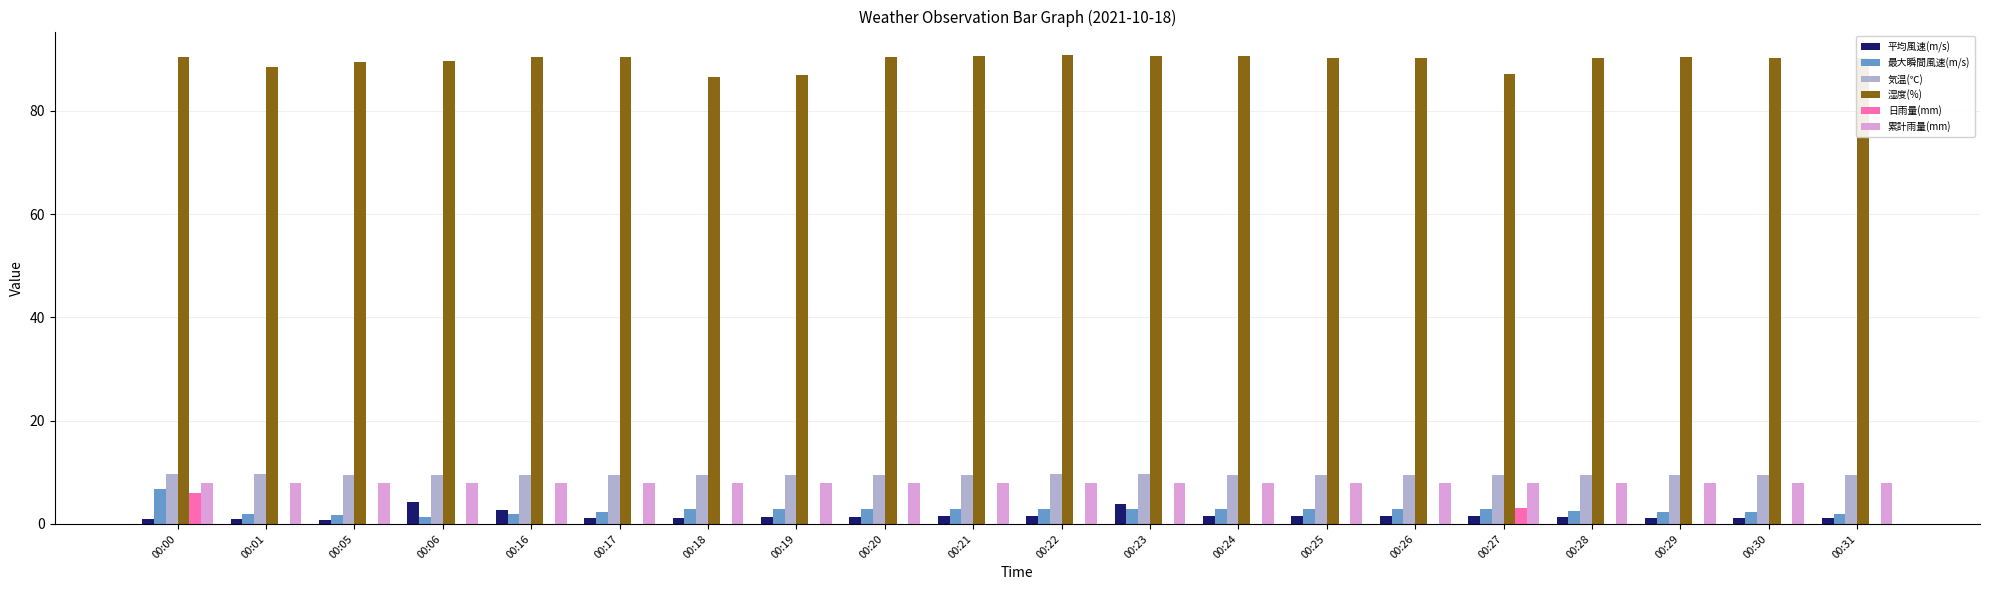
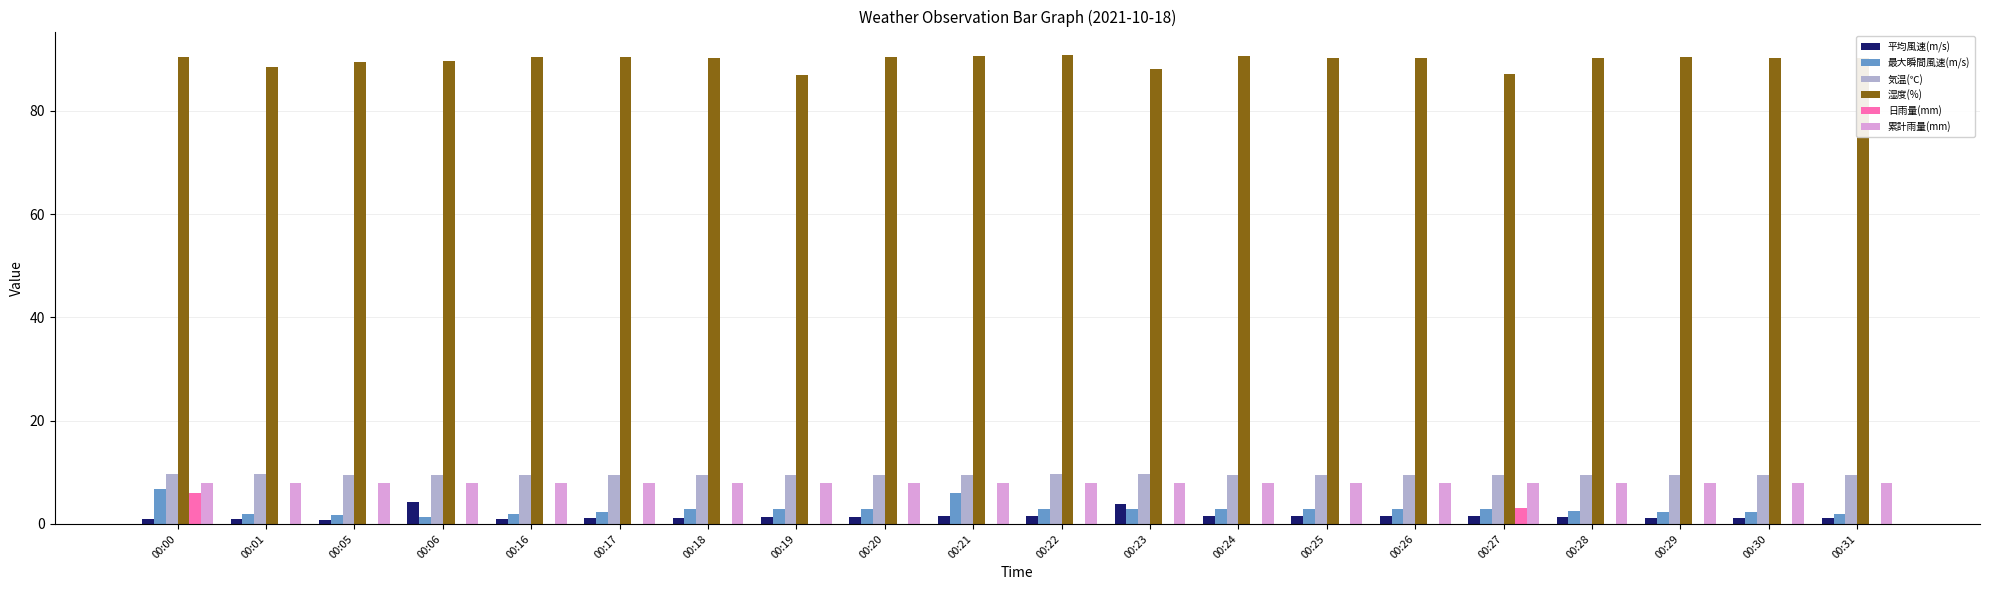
  {
    "平均風速(m/s)": {
      "00:00": 1,
      "00:01": 1,
      "00:05": 1,
      "00:06": 4,
-     "00:16": 3,
+     "00:16": 1,
      "00:17": 1,
      "00:18": 1,
      "00:19": 1,
      "00:20": 1,
      "00:21": 2,
      "00:22": 2,
      "00:23": 4,
      "00:24": 2,
      "00:25": 2,
      "00:26": 2,
      "00:27": 2,
      "00:28": 1,
      "00:29": 1,
      "00:30": 1,
      "00:31": 1
    },
    "最大瞬間風速(m/s)": {
      "00:00": 7,
      "00:01": 2,
      "00:05": 2,
      "00:06": 1,
      "00:16": 2,
      "00:17": 2,
      "00:18": 3,
      "00:19": 3,
      "00:20": 3,
-     "00:21": 3,
+     "00:21": 6,
      "00:22": 3,
      "00:23": 3,
      "00:24": 3,
      "00:25": 3,
      "00:26": 3,
      "00:27": 3,
      "00:28": 3,
      "00:29": 2,
      "00:30": 2,
      "00:31": 2
    },
    "湿度(%)": {
      "00:00": 90,
      "00:01": 88,
      "00:05": 89,
      "00:06": 90,
      "00:16": 90,
      "00:17": 91,
-     "00:18": 87,
+     "00:18": 90,
      "00:19": 87,
      "00:20": 90,
      "00:21": 91,
      "00:22": 91,
-     "00:23": 91,
+     "00:23": 88,
      "00:24": 91,
      "00:25": 90,
      "00:26": 90,
      "00:27": 87,
      "00:28": 90,
      "00:29": 90,
      "00:30": 90
    },
    "日雨量(mm)": {
      "00:00": 6,
      "00:01": 0,
      "00:05": 0,
      "00:06": 0,
      "00:16": 0,
      "00:17": 0,
      "00:18": 0,
      "00:19": 0,
      "00:20": 0,
      "00:21": 0,
      "00:22": 0,
      "00:23": 0,
      "00:24": 0,
      "00:25": 0,
      "00:26": 0,
      "00:27": 3,
      "00:28": 0,
      "00:29": 0,
      "00:30": 0,
      "00:31": 0
    }
  }
